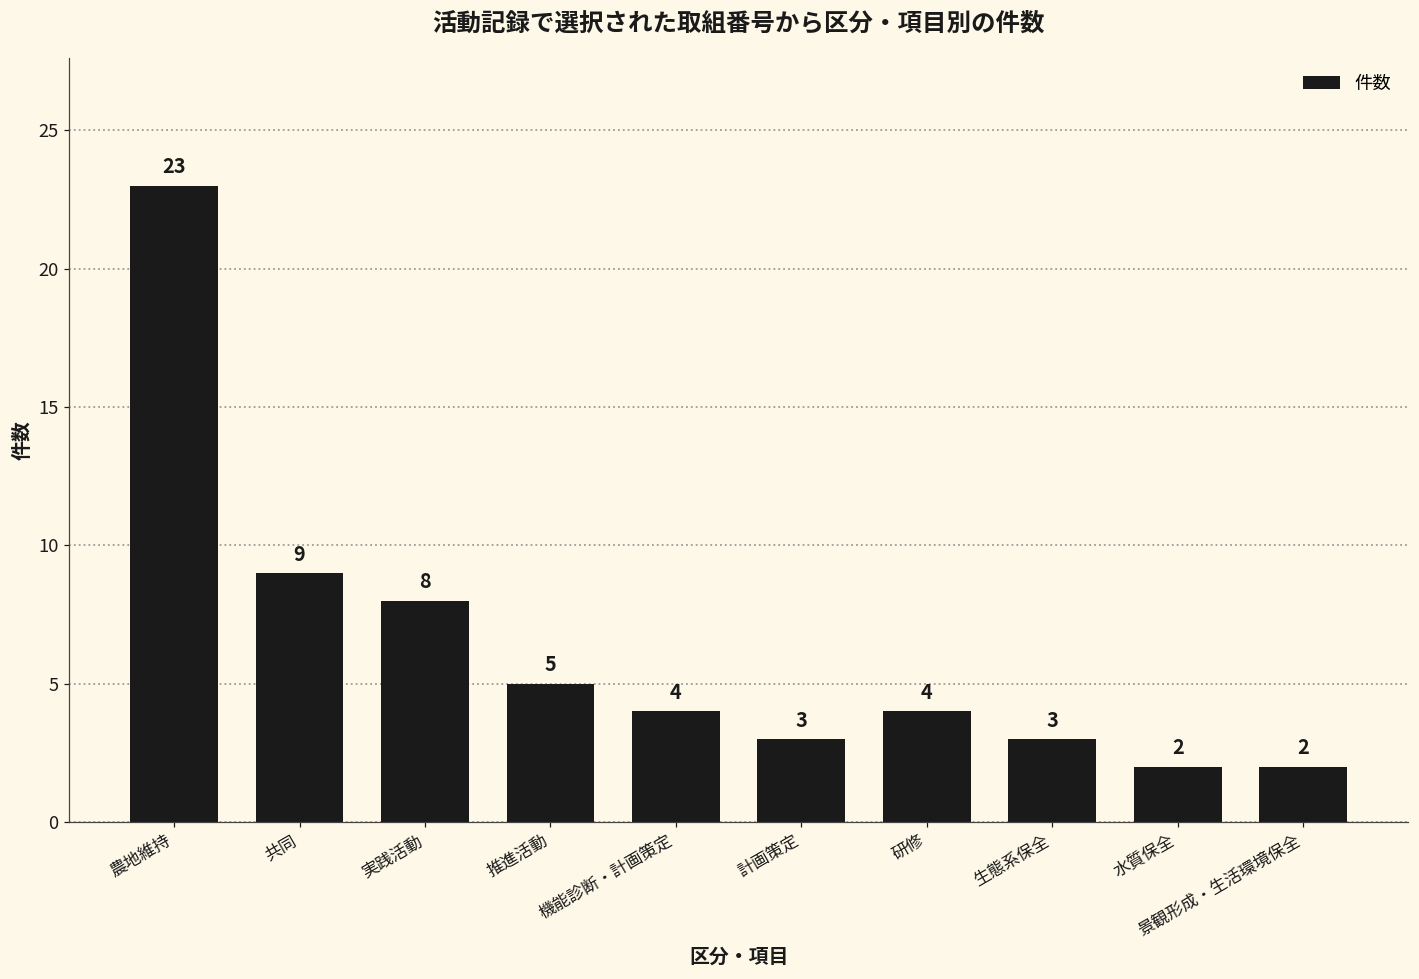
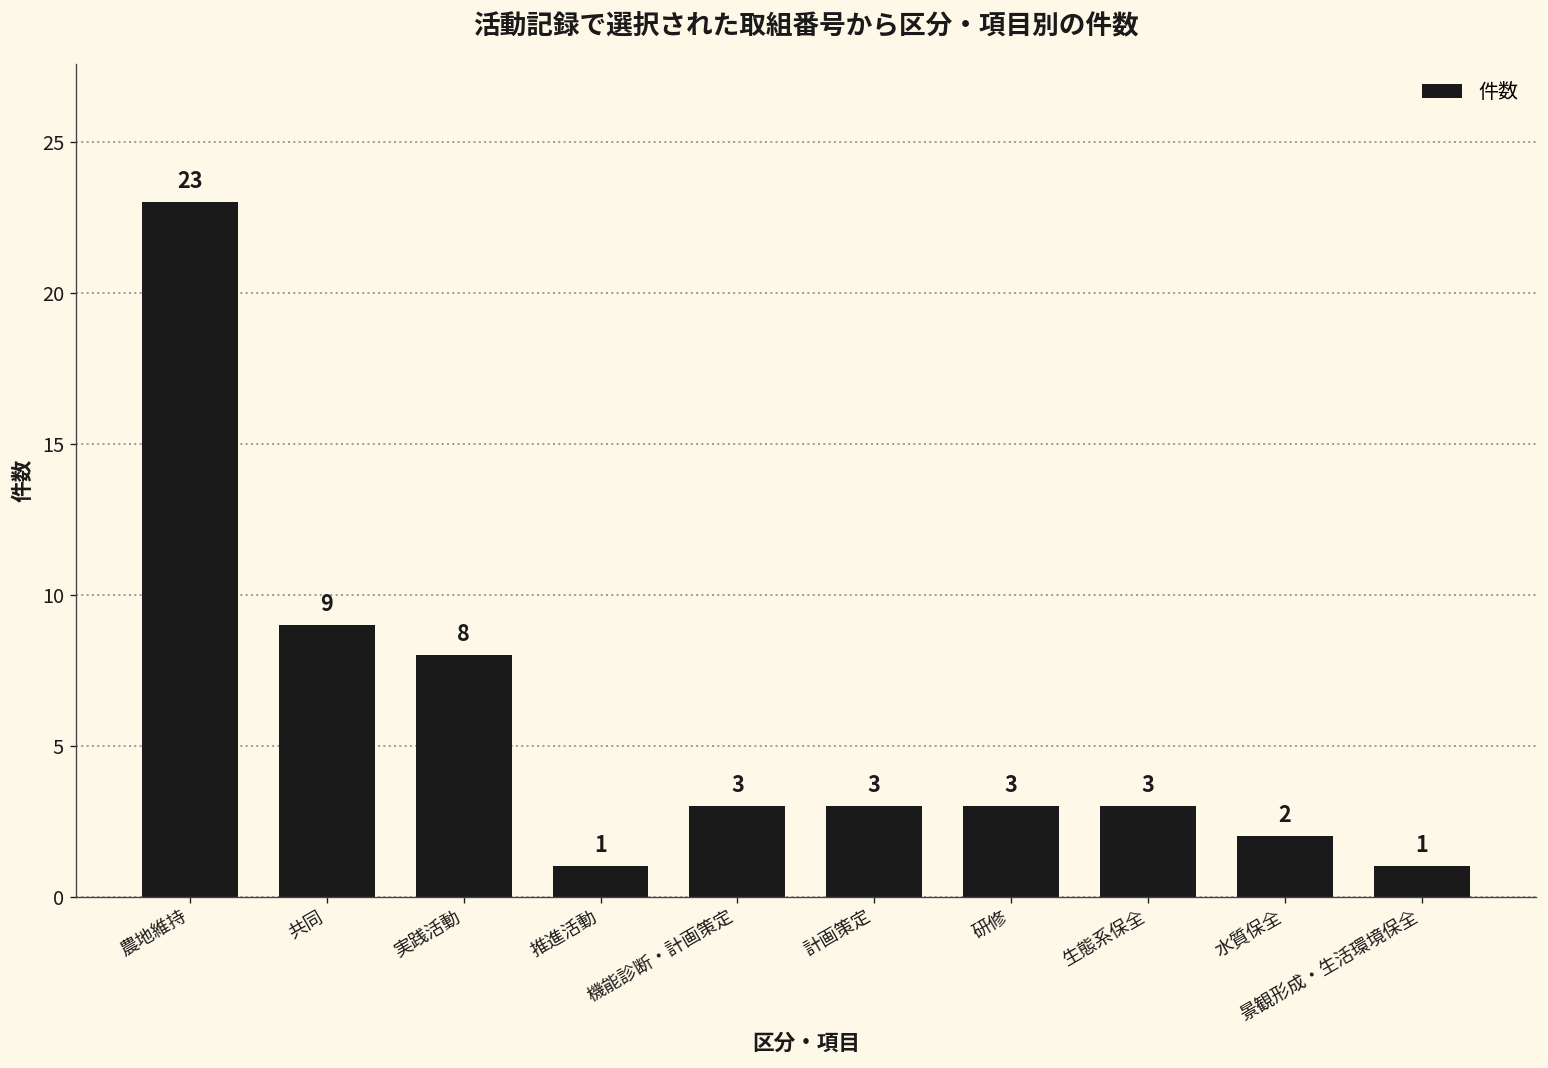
  {
    "農地維持": 23,
    "共同": 9,
    "実践活動": 8,
-   "推進活動": 5,
-   "機能診断・計画策定": 4,
+   "推進活動": 1,
+   "機能診断・計画策定": 3,
    "計画策定": 3,
-   "研修": 4,
+   "研修": 3,
    "生態系保全": 3,
    "水質保全": 2,
-   "景観形成・生活環境保全": 2
+   "景観形成・生活環境保全": 1
  }
